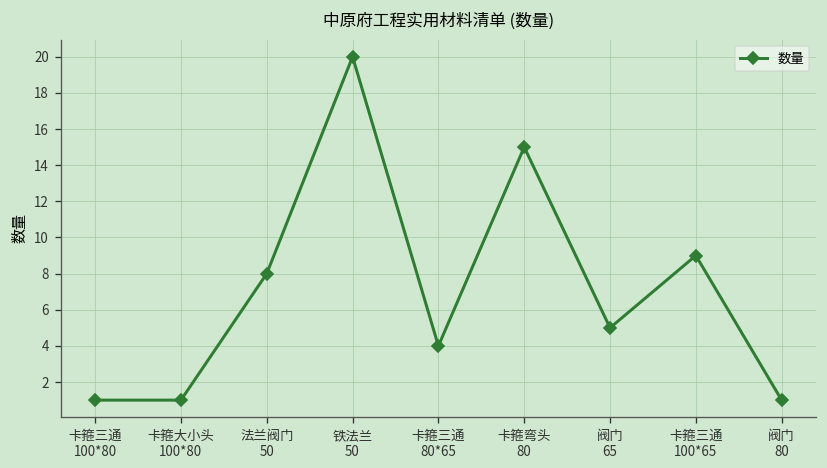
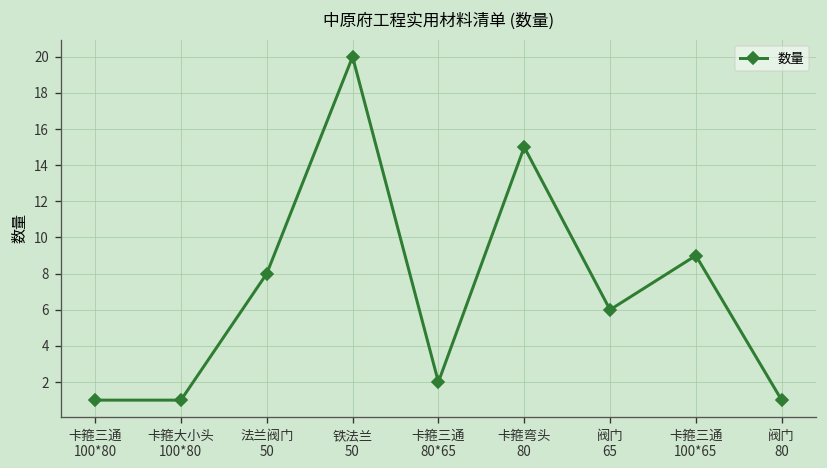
  {
    "卡箍三通 100*80": 1,
    "卡箍大小头 100*80": 1,
    "法兰阀门 50": 8,
    "铁法兰 50": 20,
-   "卡箍三通 80*65": 4,
+   "卡箍三通 80*65": 2,
    "卡箍弯头 80": 15,
-   "阀门 65": 5,
+   "阀门 65": 6,
    "卡箍三通 100*65": 9,
    "阀门 80": 1
  }
